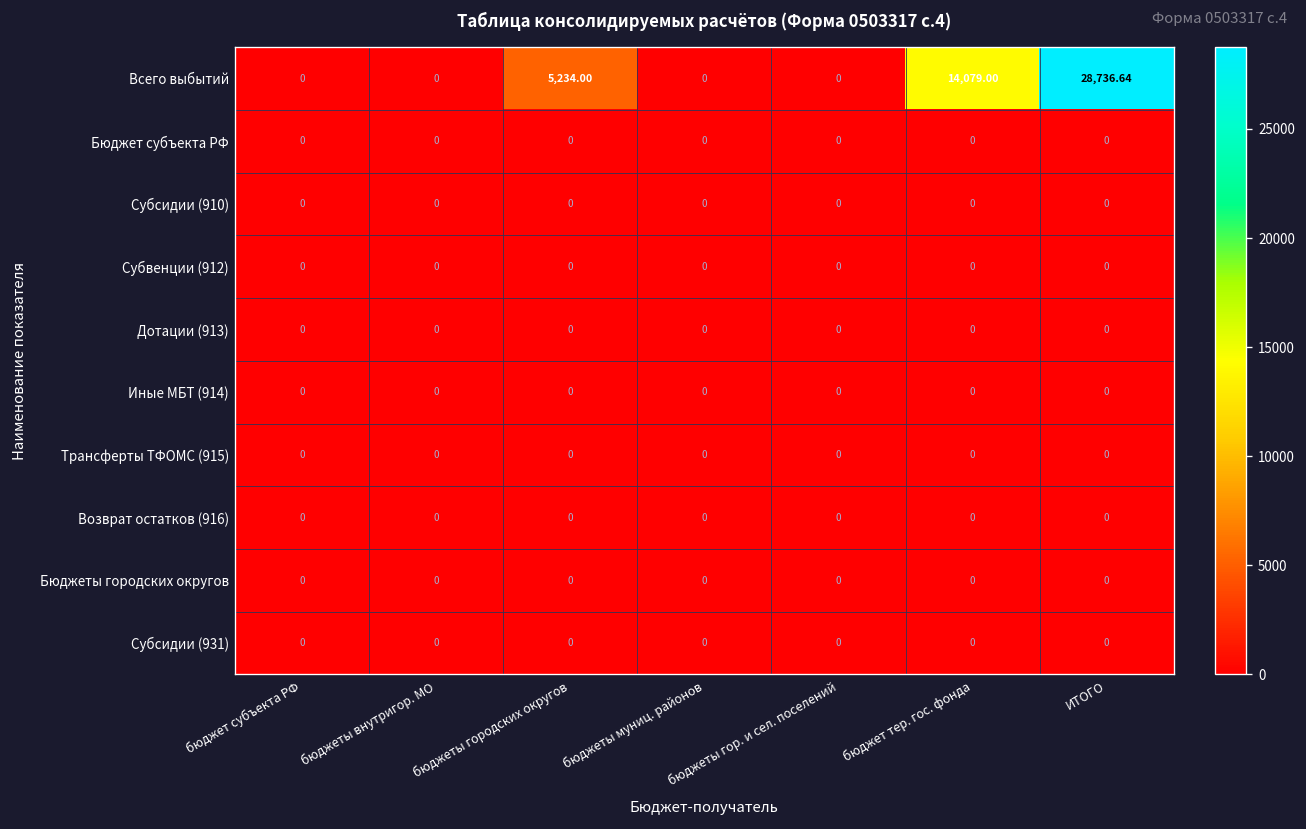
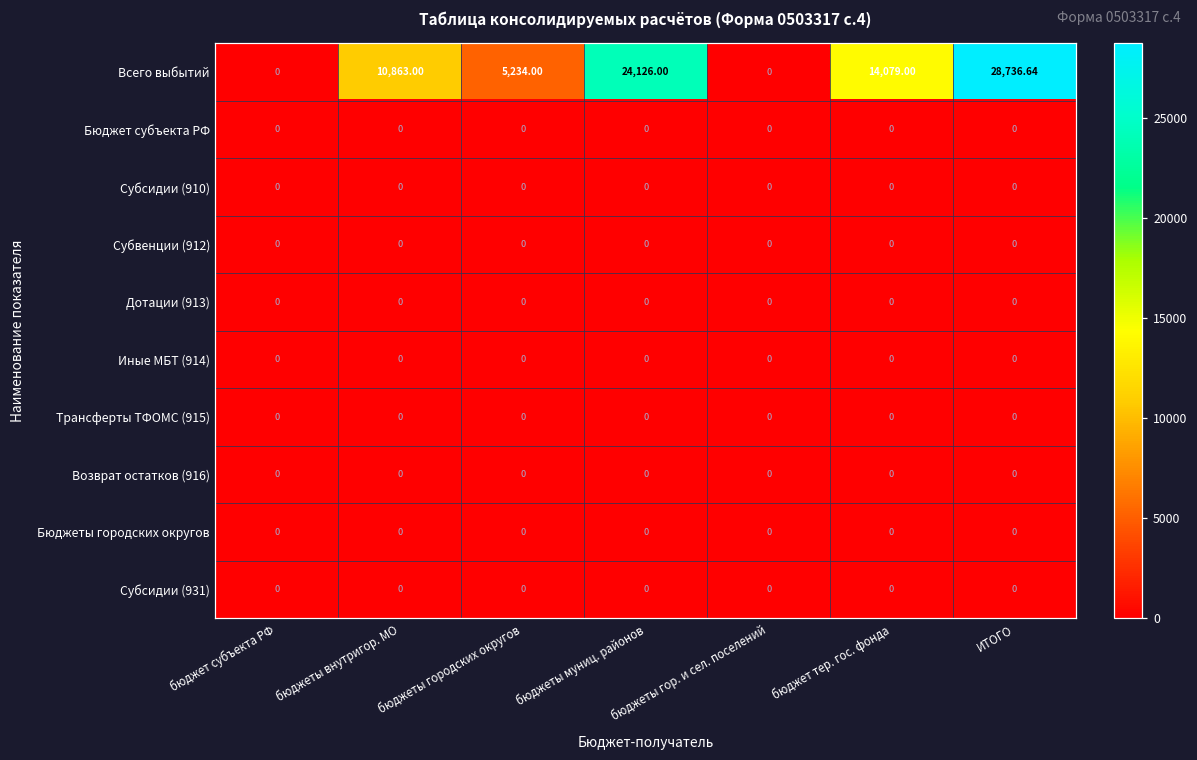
  {
    "Всего выбытий": {
      "бюджет субъекта РФ": "0",
-     "бюджеты внутригор. МО": "0",
+     "бюджеты внутригор. МО": "10,863.00",
      "бюджеты городских округов": "5,234.00",
-     "бюджеты муниц. районов": "0",
+     "бюджеты муниц. районов": "24,126.00",
      "бюджеты гор. и сел. поселений": "0",
      "бюджет тер. гос. фонда": "14,079.00",
      "ИТОГО": "28,736.64"
    },
    "Бюджет субъекта РФ": {
      "бюджет субъекта РФ": "0",
      "бюджеты внутригор. МО": "0",
      "бюджеты городских округов": "0",
      "бюджеты муниц. районов": "0",
      "бюджеты гор. и сел. поселений": "0",
      "бюджет тер. гос. фонда": "0",
      "ИТОГО": "0"
    },
    "Субсидии (910)": {
      "бюджет субъекта РФ": "0",
      "бюджеты внутригор. МО": "0",
      "бюджеты городских округов": "0",
      "бюджеты муниц. районов": "0",
      "бюджеты гор. и сел. поселений": "0",
      "бюджет тер. гос. фонда": "0",
      "ИТОГО": "0"
    },
    "Субвенции (912)": {
      "бюджет субъекта РФ": "0",
      "бюджеты внутригор. МО": "0",
      "бюджеты городских округов": "0",
      "бюджеты муниц. районов": "0",
      "бюджеты гор. и сел. поселений": "0",
      "бюджет тер. гос. фонда": "0",
      "ИТОГО": "0"
    },
    "Дотации (913)": {
      "бюджет субъекта РФ": "0",
      "бюджеты внутригор. МО": "0",
      "бюджеты городских округов": "0",
      "бюджеты муниц. районов": "0",
      "бюджеты гор. и сел. поселений": "0",
      "бюджет тер. гос. фонда": "0",
      "ИТОГО": "0"
    },
    "Иные МБТ (914)": {
      "бюджет субъекта РФ": "0",
      "бюджеты внутригор. МО": "0",
      "бюджеты городских округов": "0",
      "бюджеты муниц. районов": "0",
      "бюджеты гор. и сел. поселений": "0",
      "бюджет тер. гос. фонда": "0",
      "ИТОГО": "0"
    },
    "Трансферты ТФОМС (915)": {
      "бюджет субъекта РФ": "0",
      "бюджеты внутригор. МО": "0",
      "бюджеты городских округов": "0",
      "бюджеты муниц. районов": "0",
      "бюджеты гор. и сел. поселений": "0",
      "бюджет тер. гос. фонда": "0",
      "ИТОГО": "0"
    },
    "Возврат остатков (916)": {
      "бюджет субъекта РФ": "0",
      "бюджеты внутригор. МО": "0",
      "бюджеты городских округов": "0",
      "бюджеты муниц. районов": "0",
      "бюджеты гор. и сел. поселений": "0",
      "бюджет тер. гос. фонда": "0",
      "ИТОГО": "0"
    },
    "Бюджеты городских округов": {
      "бюджет субъекта РФ": "0",
      "бюджеты внутригор. МО": "0",
      "бюджеты городских округов": "0",
      "бюджеты муниц. районов": "0",
      "бюджеты гор. и сел. поселений": "0",
      "бюджет тер. гос. фонда": "0",
      "ИТОГО": "0"
    },
    "Субсидии (931)": {
      "бюджет субъекта РФ": "0",
      "бюджеты внутригор. МО": "0",
      "бюджеты городских округов": "0",
      "бюджеты муниц. районов": "0",
      "бюджеты гор. и сел. поселений": "0",
      "бюджет тер. гос. фонда": "0",
      "ИТОГО": "0"
    }
  }
